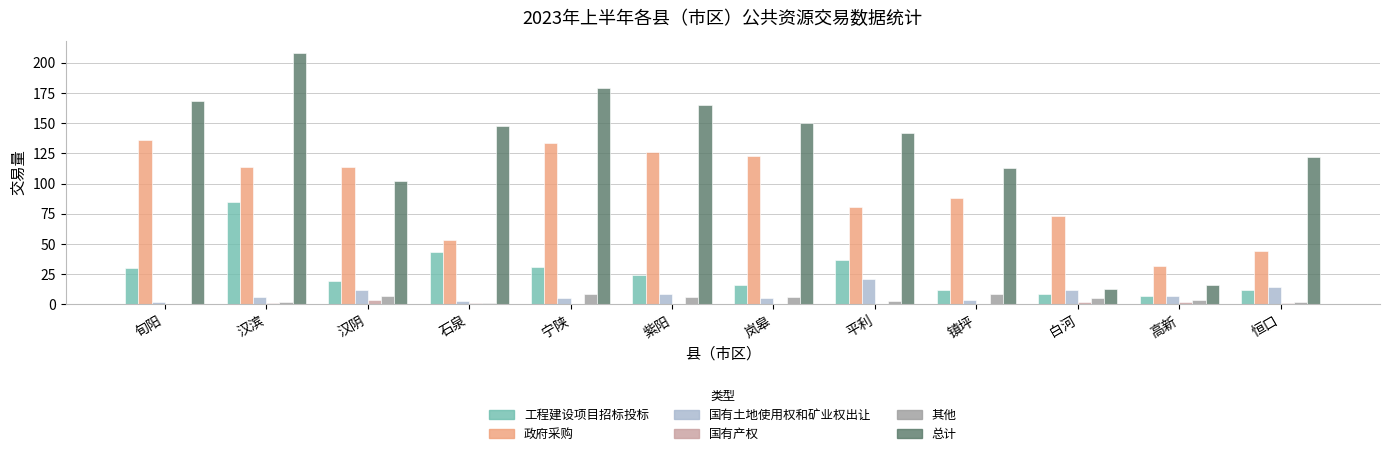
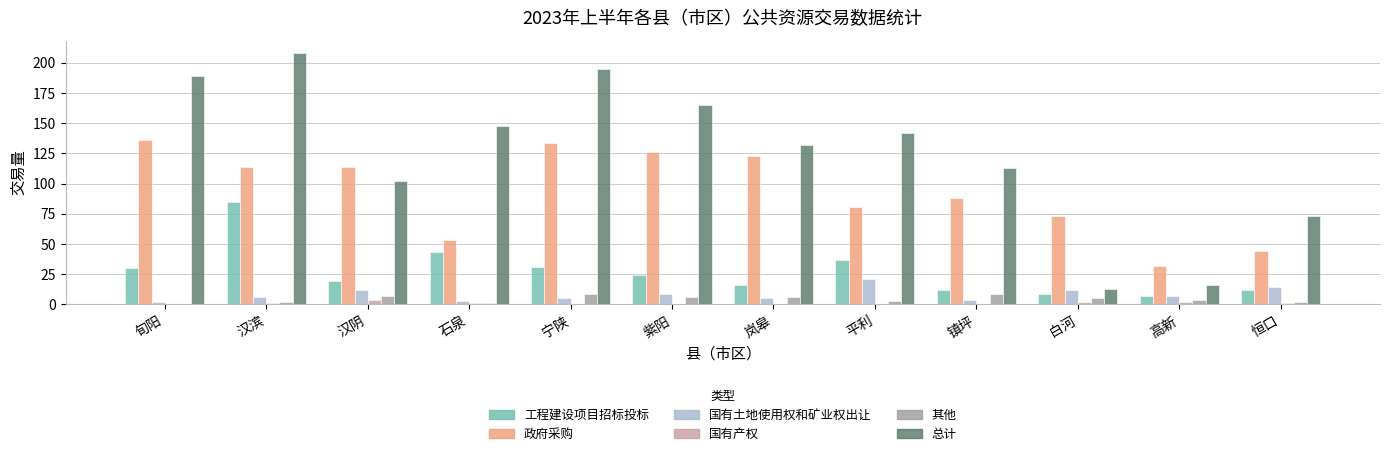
  {
    "总计": {
-     "旬阳": 168,
+     "旬阳": 189,
      "汉滨": 208,
      "汉阴": 102,
      "石泉": 148,
-     "宁陕": 179,
+     "宁陕": 195,
      "紫阳": 165,
-     "岚皋": 150,
+     "岚皋": 132,
      "平利": 142,
      "镇坪": 113,
      "白河": 13,
      "高新": 16,
-     "恒口": 122
+     "恒口": 73
    }
  }
